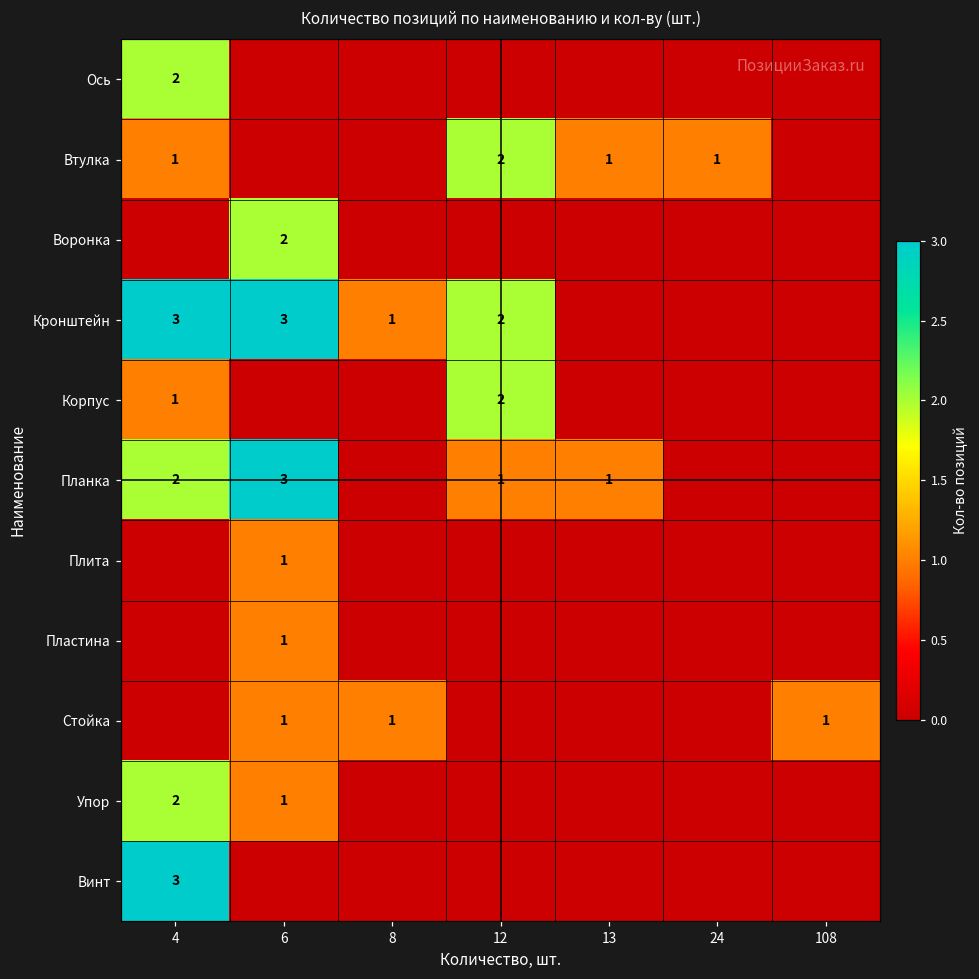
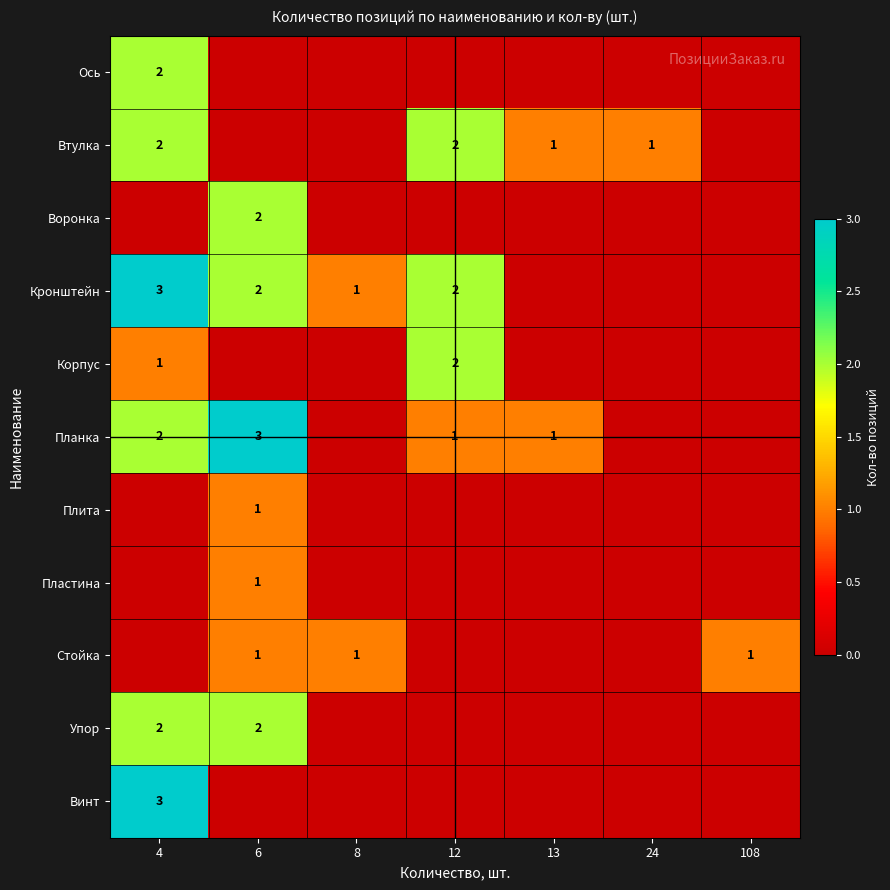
  {
    "Ось": {
      "4": 2
    },
    "Втулка": {
-     "4": 1,
+     "4": 2,
      "12": 2,
      "13": 1,
      "24": 1
    },
    "Воронка": {
      "6": 2
    },
    "Кронштейн": {
      "4": 3,
-     "6": 3,
+     "6": 2,
      "8": 1,
      "12": 2
    },
    "Корпус": {
      "4": 1,
      "12": 2
    },
    "Планка": {
      "4": 2,
      "6": 3,
      "12": 1,
      "13": 1
    },
    "Плита": {
      "6": 1
    },
    "Пластина": {
      "6": 1
    },
    "Стойка": {
      "6": 1,
      "8": 1,
      "108": 1
    },
    "Упор": {
      "4": 2,
-     "6": 1
+     "6": 2
    },
    "Винт": {
      "4": 3
    }
  }
